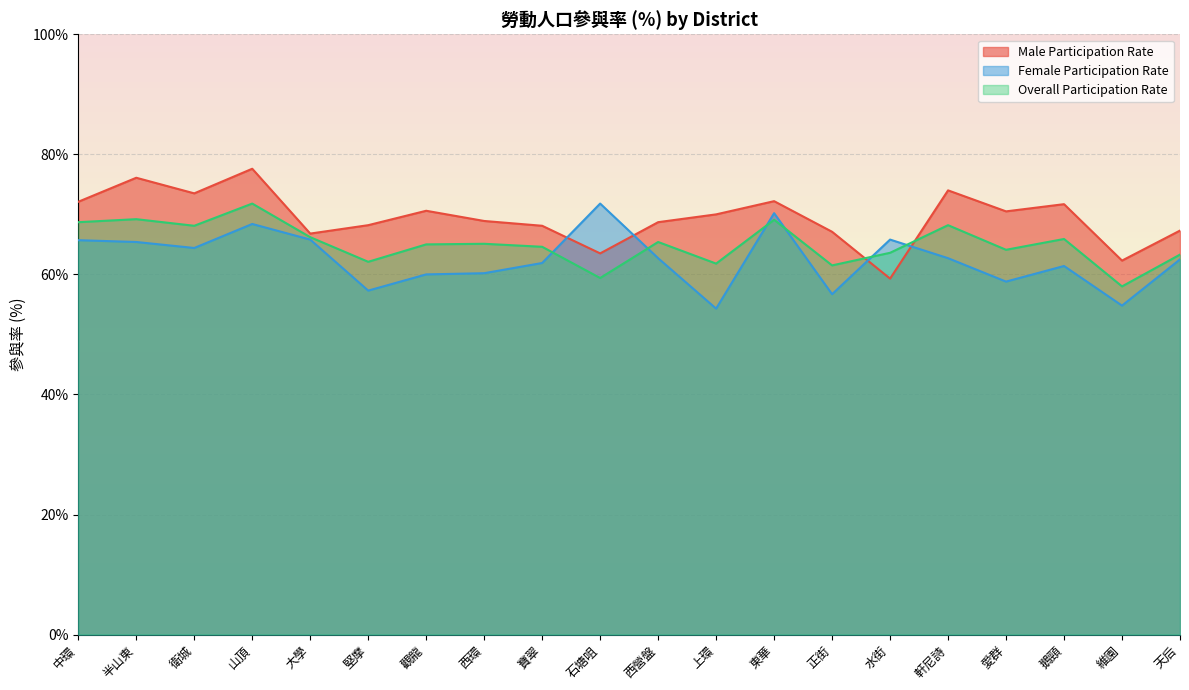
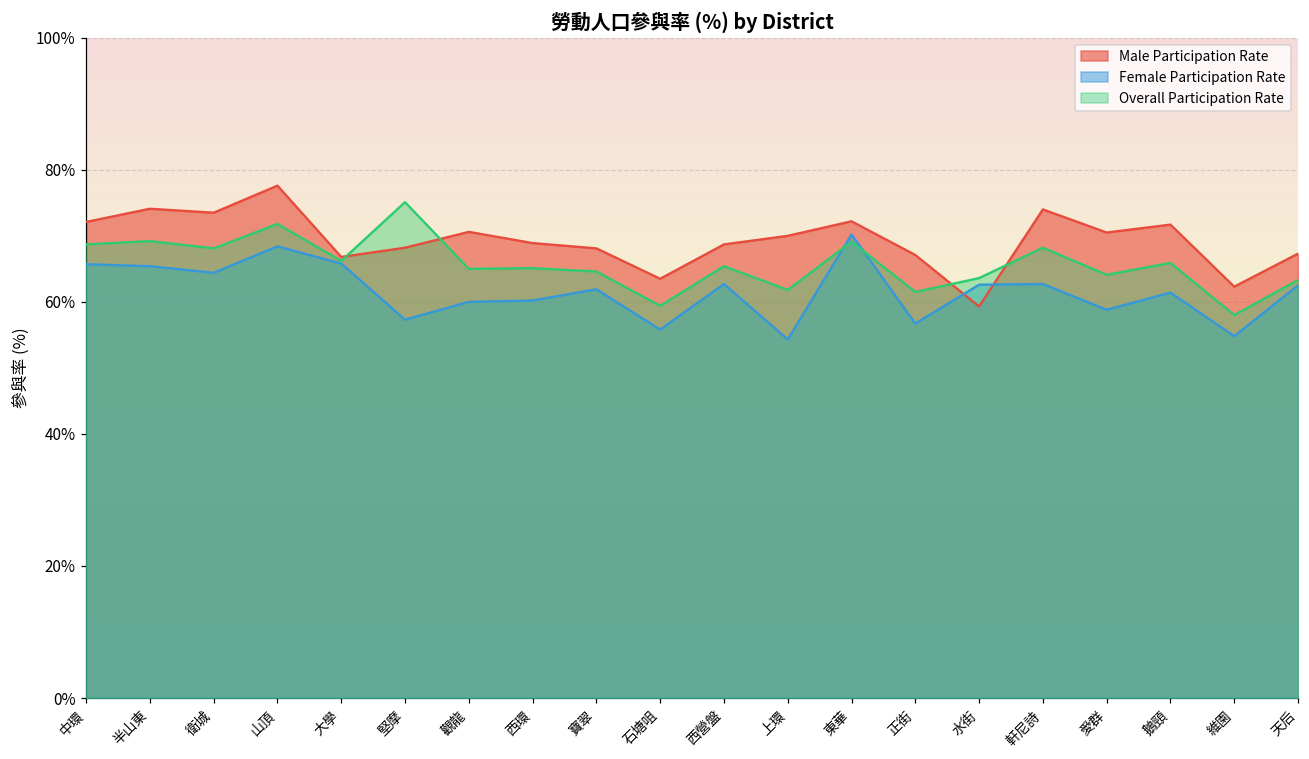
  {
    "Male Participation Rate": {
      "中環": "72%",
-     "半山東": "76%",
+     "半山東": "74%",
      "衛城": "74%",
      "山頂": "78%",
      "大學": "67%",
      "堅摩": "68%",
      "觀龍": "71%",
      "西環": "69%",
      "寶翠": "68%",
      "石塘咀": "64%",
      "西營盤": "69%",
      "上環": "70%",
      "東華": "72%",
      "正街": "67%",
      "水街": "59%",
      "軒尼詩": "74%",
      "愛群": "71%",
      "鵝頸": "72%",
      "維園": "62%",
      "天后": "67%"
    },
    "Female Participation Rate": {
      "中環": "66%",
      "半山東": "65%",
      "衛城": "64%",
      "山頂": "68%",
      "堅摩": "57%",
      "觀龍": "60%",
      "西環": "60%",
      "寶翠": "62%",
-     "石塘咀": "72%",
+     "石塘咀": "56%",
      "西營盤": "63%",
      "上環": "54%",
      "東華": "70%",
      "正街": "57%",
-     "水街": "66%",
+     "水街": "63%",
      "軒尼詩": "63%",
      "愛群": "59%",
      "鵝頸": "61%",
      "維園": "55%",
      "天后": "63%"
    },
    "Overall Participation Rate": {
      "中環": "69%",
      "半山東": "69%",
      "衛城": "68%",
      "山頂": "72%",
-     "堅摩": "62%",
+     "堅摩": "75%",
      "觀龍": "65%",
      "西環": "65%",
      "寶翠": "65%",
      "石塘咀": "59%",
      "西營盤": "65%",
      "上環": "62%",
      "東華": "69%",
      "正街": "62%",
      "水街": "64%",
      "軒尼詩": "68%",
      "愛群": "64%",
      "鵝頸": "66%",
      "維園": "58%",
      "天后": "63%"
    }
  }
